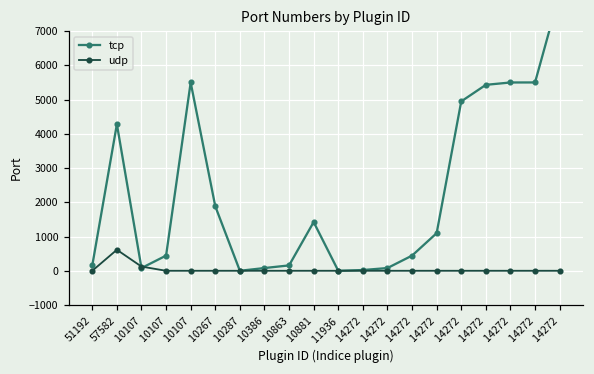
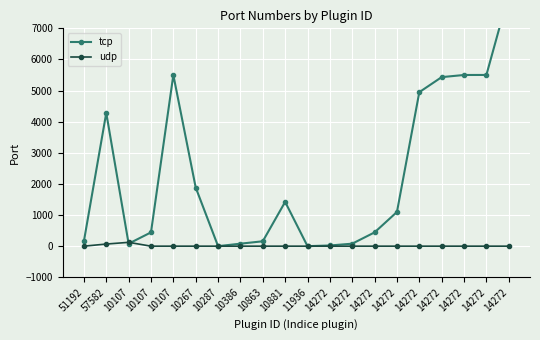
  {
    "tcp": {
      "51192": 200,
      "57582": 4300,
      "10267": 1900,
      "10863": 200,
      "10881": 1400
    },
    "udp": {
      "51192": 0,
-     "57582": 600,
+     "57582": 100,
      "10267": 0,
      "10863": 0,
      "10881": 0
    }
  }
